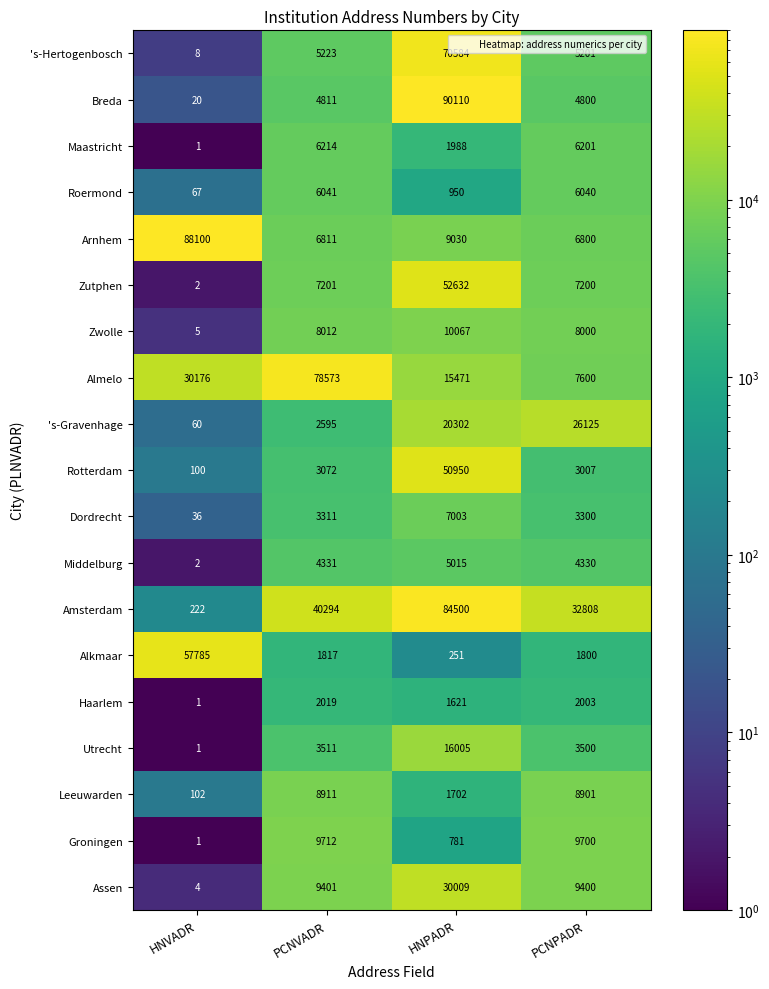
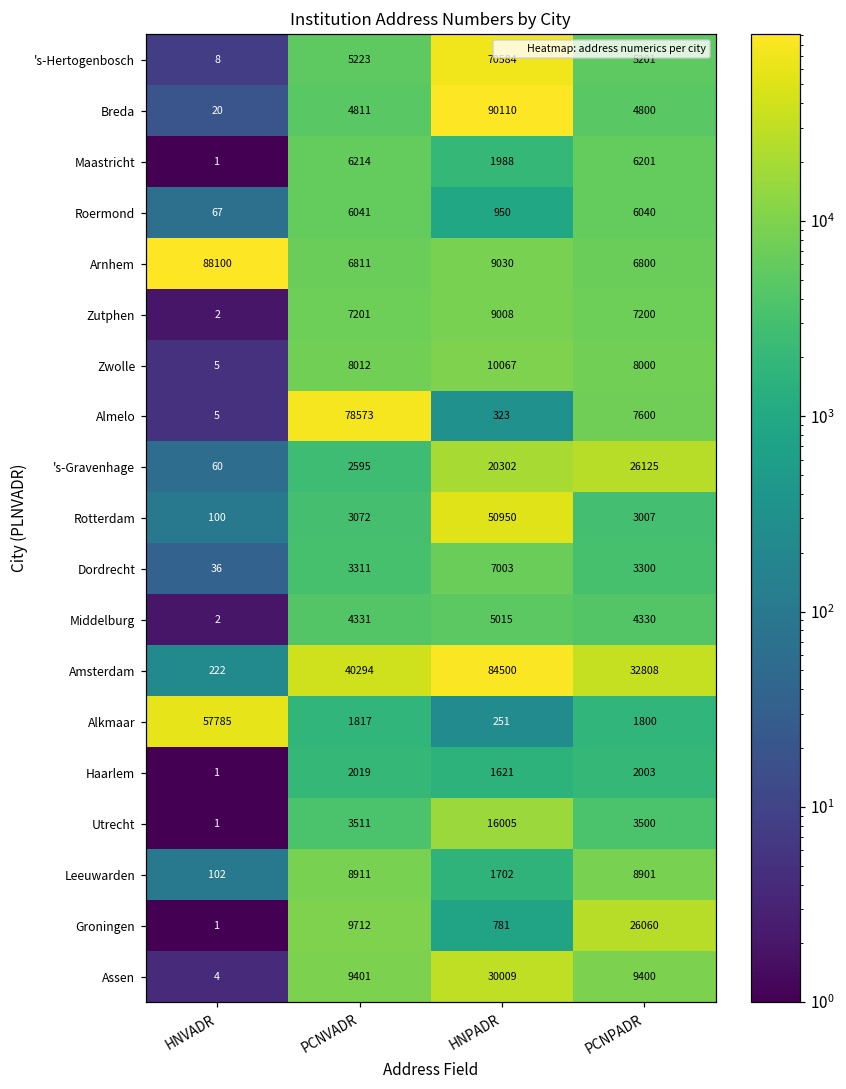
  {
    "'s-Hertogenbosch": {
      "HNVADR": 8,
      "PCNVADR": 5223
    },
    "Breda": {
      "HNVADR": 20,
      "PCNVADR": 4811,
      "HNPADR": 90110,
      "PCNPADR": 4800
    },
    "Maastricht": {
      "HNVADR": 1,
      "PCNVADR": 6214,
      "HNPADR": 1988,
      "PCNPADR": 6201
    },
    "Roermond": {
      "HNVADR": 67,
      "PCNVADR": 6041,
      "HNPADR": 950,
      "PCNPADR": 6040
    },
    "Arnhem": {
      "HNVADR": 88100,
      "PCNVADR": 6811,
      "HNPADR": 9030,
      "PCNPADR": 6800
    },
    "Zutphen": {
      "HNVADR": 2,
      "PCNVADR": 7201,
-     "HNPADR": 52632,
+     "HNPADR": 9008,
      "PCNPADR": 7200
    },
    "Zwolle": {
      "HNVADR": 5,
      "PCNVADR": 8012,
      "HNPADR": 10067,
      "PCNPADR": 8000
    },
    "Almelo": {
-     "HNVADR": 30176,
+     "HNVADR": 5,
      "PCNVADR": 78573,
-     "HNPADR": 15471,
+     "HNPADR": 323,
      "PCNPADR": 7600
    },
    "'s-Gravenhage": {
      "HNVADR": 60,
      "PCNVADR": 2595,
      "HNPADR": 20302,
      "PCNPADR": 26125
    },
    "Rotterdam": {
      "HNVADR": 100,
      "PCNVADR": 3072,
      "HNPADR": 50950,
      "PCNPADR": 3007
    },
    "Dordrecht": {
      "HNVADR": 36,
      "PCNVADR": 3311,
      "HNPADR": 7003,
      "PCNPADR": 3300
    },
    "Middelburg": {
      "HNVADR": 2,
      "PCNVADR": 4331,
      "HNPADR": 5015,
      "PCNPADR": 4330
    },
    "Amsterdam": {
      "HNVADR": 222,
      "PCNVADR": 40294,
      "HNPADR": 84500,
      "PCNPADR": 32808
    },
    "Alkmaar": {
      "HNVADR": 57785,
      "PCNVADR": 1817,
      "HNPADR": 251,
      "PCNPADR": 1800
    },
    "Haarlem": {
      "HNVADR": 1,
      "PCNVADR": 2019,
      "HNPADR": 1621,
      "PCNPADR": 2003
    },
    "Utrecht": {
      "HNVADR": 1,
      "PCNVADR": 3511,
      "HNPADR": 16005,
      "PCNPADR": 3500
    },
    "Leeuwarden": {
      "HNVADR": 102,
      "PCNVADR": 8911,
      "HNPADR": 1702,
      "PCNPADR": 8901
    },
    "Groningen": {
      "HNVADR": 1,
      "PCNVADR": 9712,
      "HNPADR": 781,
-     "PCNPADR": 9700
+     "PCNPADR": 26060
    },
    "Assen": {
      "HNVADR": 4,
      "PCNVADR": 9401,
      "HNPADR": 30009,
      "PCNPADR": 9400
    }
  }
